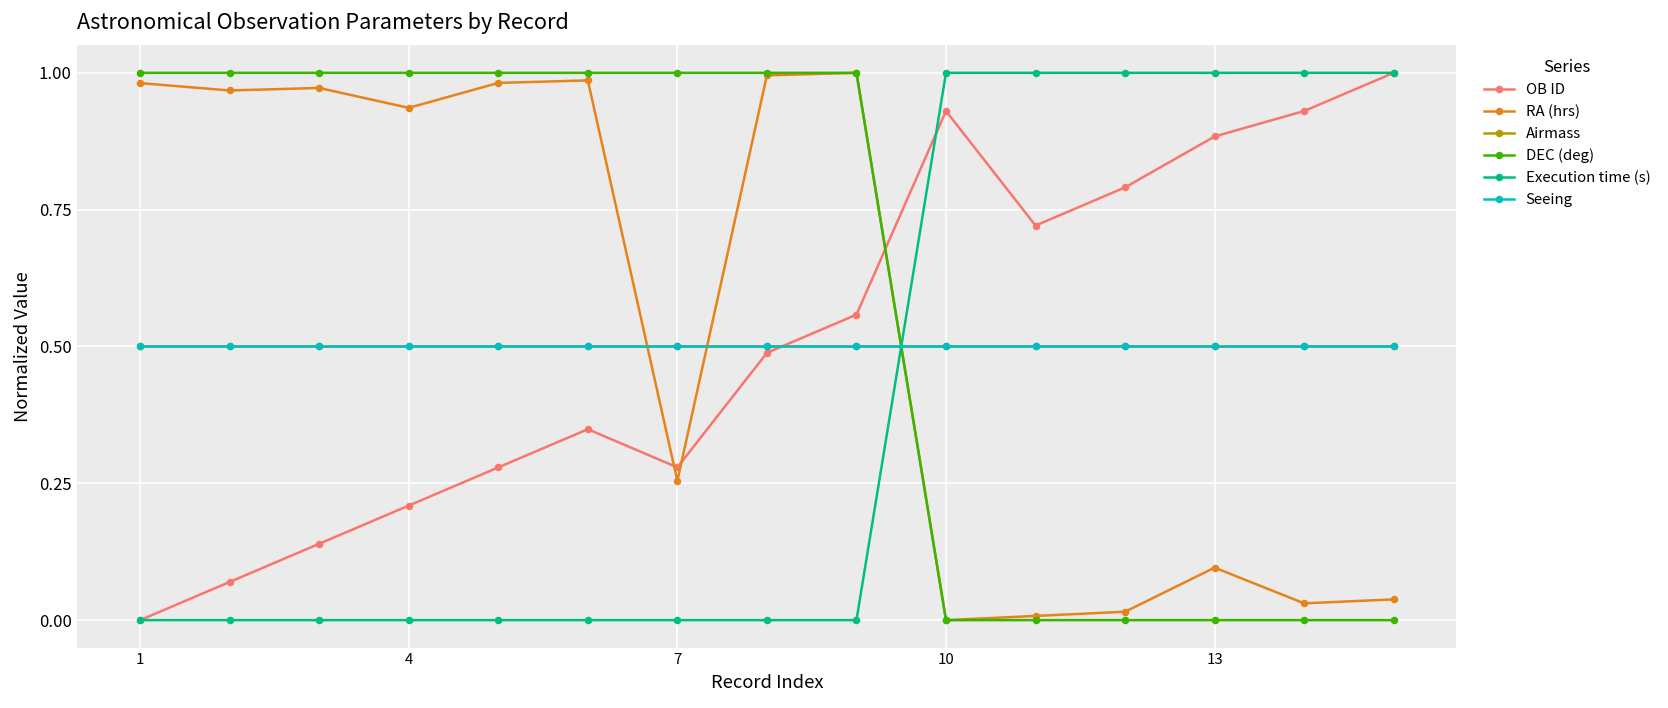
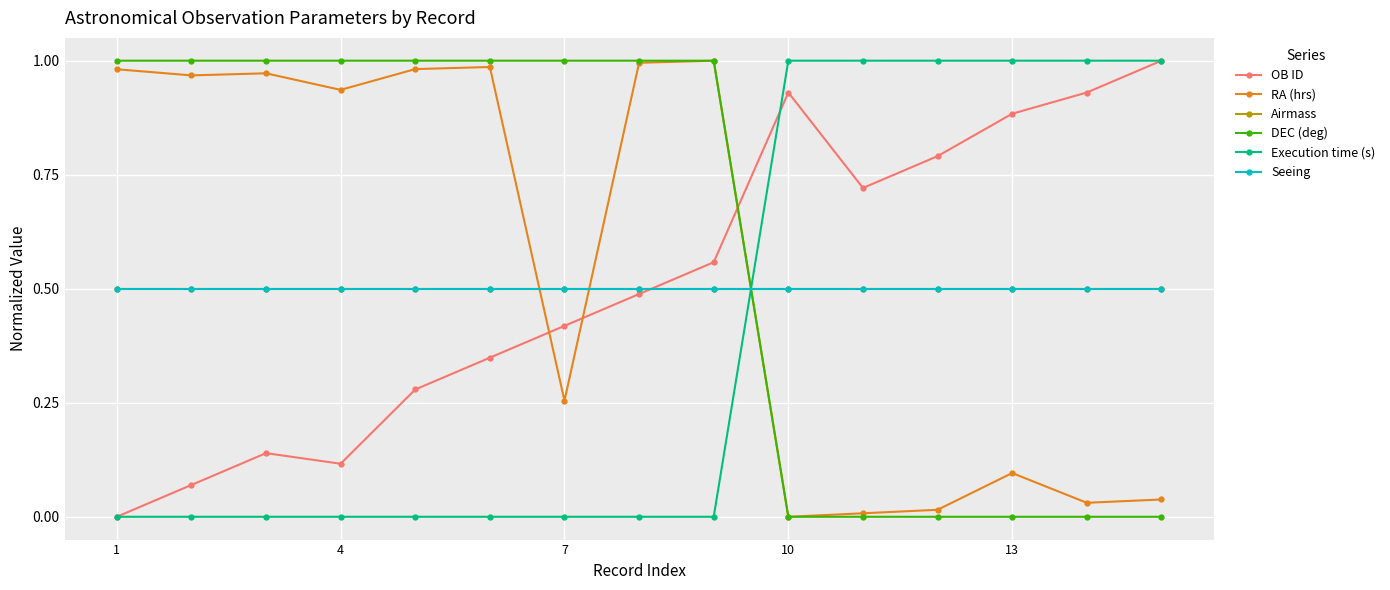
  {
    "OB ID": {
-     "4": 0.21,
-     "7": 0.28,
+     "4": 0.12,
+     "7": 0.42,
      "10": 0.93,
      "13": 0.88
    },
    "RA (hrs)": {
      "1": 0.98,
      "4": 0.94,
      "7": 0.25,
      "13": 0.10
    },
    "Seeing": {
      "1": 0.50,
      "4": 0.50,
      "7": 0.50,
      "10": 0.50,
      "13": 0.50
    },
    "DEC (deg)": {
      "1": 1.00,
      "4": 1.00,
      "7": 1.00,
      "13": 0.00
    },
    "Execution time (s)": {
      "4": 0.00,
      "7": 0.00,
      "10": 1.00,
      "13": 1.00
    }
  }
